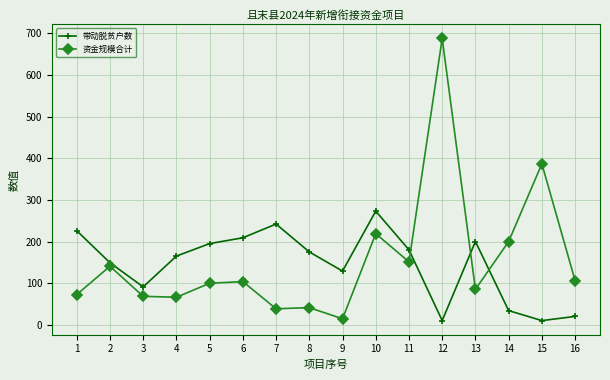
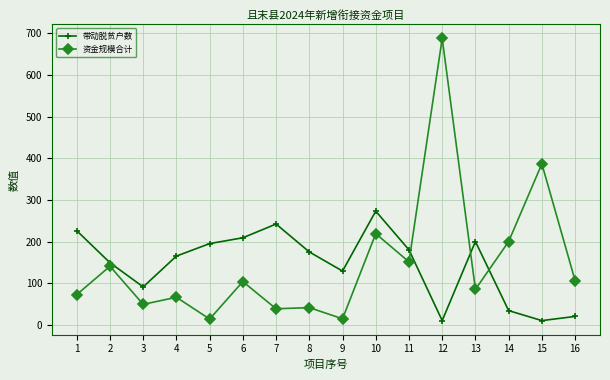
  {
    "带动脱贫户数": {
      "1": 230,
      "2": 150,
      "3": 90,
      "4": 170,
      "5": 200,
      "6": 210,
      "7": 240,
      "8": 180,
      "9": 130,
      "10": 270,
      "11": 180,
      "12": 10,
      "13": 200,
      "14": 30,
      "15": 10,
      "16": 20
    },
    "资金规模合计": {
      "1": 70,
      "2": 140,
-     "3": 70,
+     "3": 50,
      "4": 70,
-     "5": 100,
+     "5": 10,
      "6": 100,
      "7": 40,
      "8": 40,
      "9": 10,
      "10": 220,
      "11": 150,
      "12": 690,
      "13": 90,
      "14": 200,
      "15": 390,
      "16": 110
    }
  }
